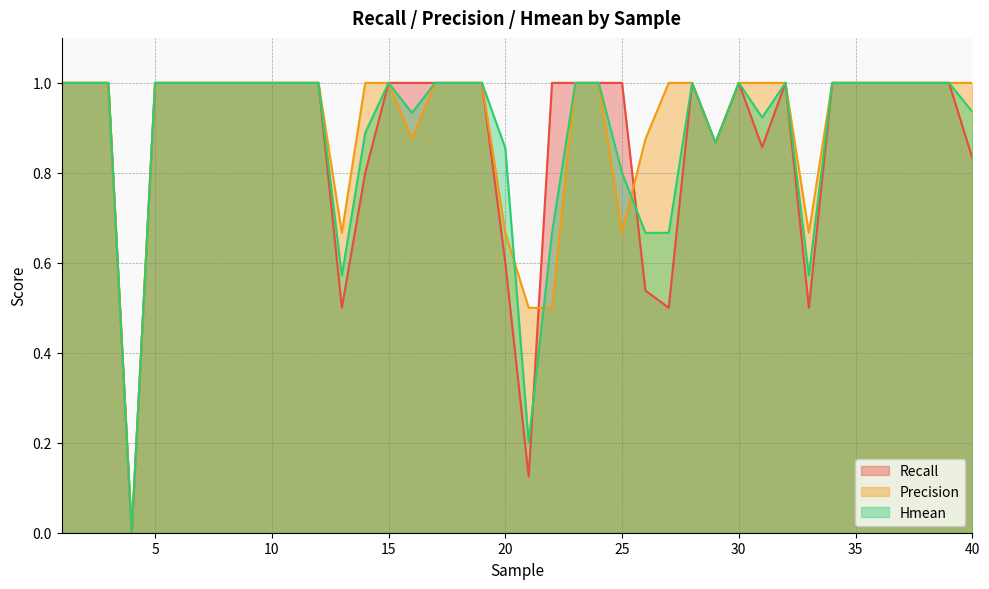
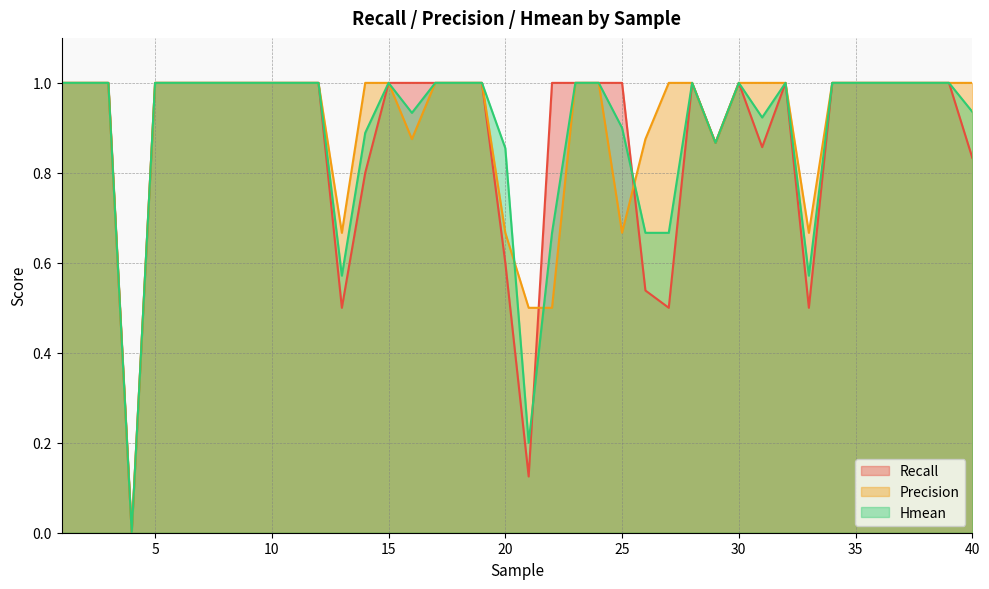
  {
    "Hmean": {
      "20": 0.85,
-     "25": 0.8,
+     "25": 0.9,
      "40": 0.94
    }
  }
